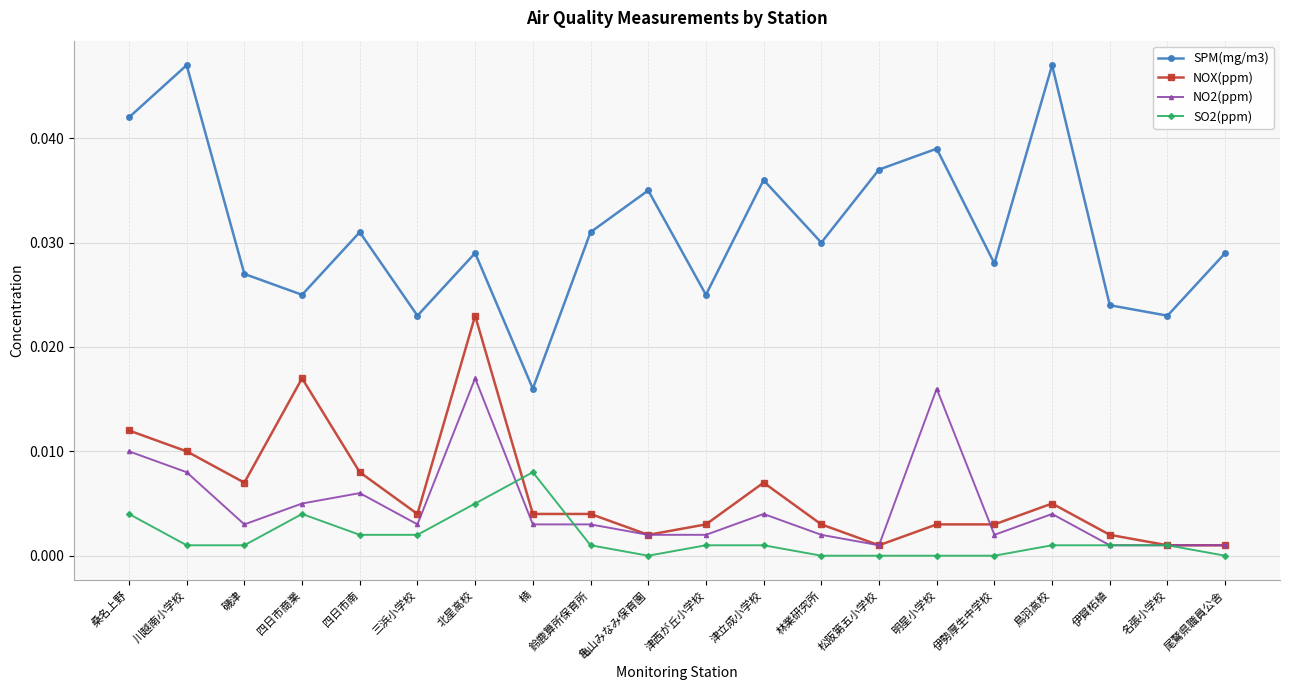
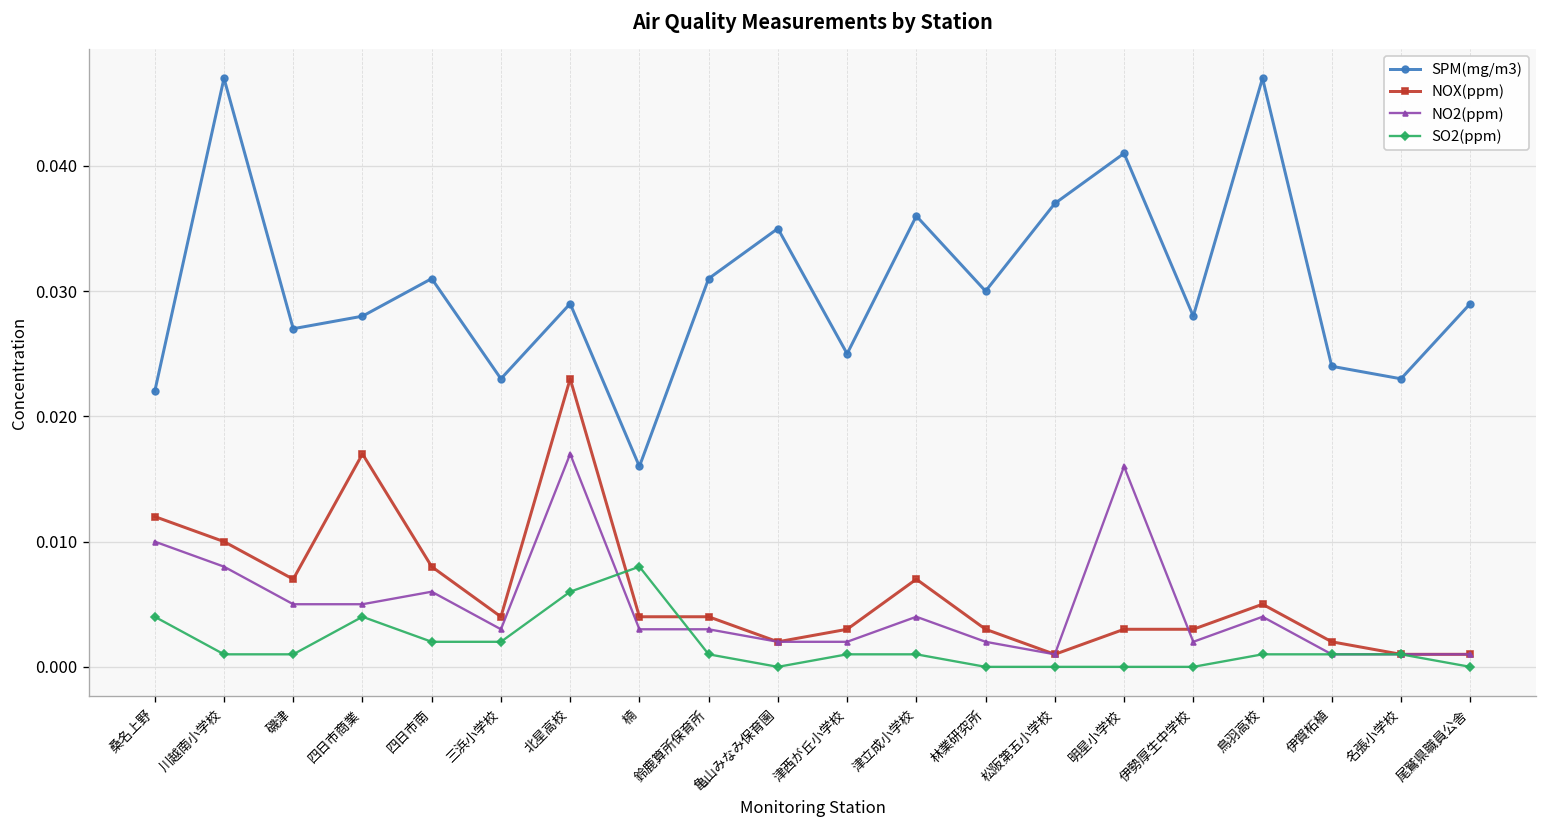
  {
    "SPM(mg/m3)": {
-     "桑名上野": 0.042,
+     "桑名上野": 0.022,
      "川越南小学校": 0.047,
      "磯津": 0.027,
-     "四日市商業": 0.025,
+     "四日市商業": 0.028,
      "四日市南": 0.031,
      "三浜小学校": 0.023,
      "北星高校": 0.029,
      "楠": 0.016,
      "鈴鹿算所保育所": 0.031,
      "亀山みなみ保育園": 0.035,
      "津西が丘小学校": 0.025,
      "津立成小学校": 0.036,
      "林業研究所": 0.030,
      "松阪第五小学校": 0.037,
-     "明星小学校": 0.039,
+     "明星小学校": 0.041,
      "伊勢厚生中学校": 0.028,
      "鳥羽高校": 0.047,
      "伊賀柘植": 0.024,
      "名張小学校": 0.023,
      "尾鷲県職員公舎": 0.029
    },
    "NOX(ppm)": {
      "桑名上野": 0.012,
      "川越南小学校": 0.010,
      "磯津": 0.007,
      "四日市商業": 0.017,
      "四日市南": 0.008,
      "三浜小学校": 0.004,
      "北星高校": 0.023,
      "楠": 0.004,
      "鈴鹿算所保育所": 0.004,
      "津西が丘小学校": 0.003,
      "津立成小学校": 0.007,
      "林業研究所": 0.003,
      "明星小学校": 0.003,
      "伊勢厚生中学校": 0.003,
      "鳥羽高校": 0.005,
      "伊賀柘植": 0.002
    },
    "NO2(ppm)": {
      "桑名上野": 0.010,
      "川越南小学校": 0.008,
-     "磯津": 0.003,
+     "磯津": 0.005,
      "四日市商業": 0.005,
      "四日市南": 0.006,
      "三浜小学校": 0.003,
      "北星高校": 0.017,
      "楠": 0.003,
      "鈴鹿算所保育所": 0.003,
      "津西が丘小学校": 0.002,
      "津立成小学校": 0.004,
      "林業研究所": 0.002,
      "明星小学校": 0.016,
      "伊勢厚生中学校": 0.002,
      "鳥羽高校": 0.004
    },
    "SO2(ppm)": {
      "桑名上野": 0.004,
      "川越南小学校": 0.001,
      "磯津": 0.001,
      "四日市商業": 0.004,
      "四日市南": 0.002,
      "三浜小学校": 0.002,
-     "北星高校": 0.005,
+     "北星高校": 0.006,
      "楠": 0.008,
      "鈴鹿算所保育所": 0.001,
      "亀山みなみ保育園": 0.000,
      "津西が丘小学校": 0.001,
      "津立成小学校": 0.001,
      "林業研究所": 0.000,
      "松阪第五小学校": 0.000,
      "明星小学校": 0.000,
      "伊勢厚生中学校": 0.000,
      "鳥羽高校": 0.001,
      "尾鷲県職員公舎": 0.000
    }
  }
